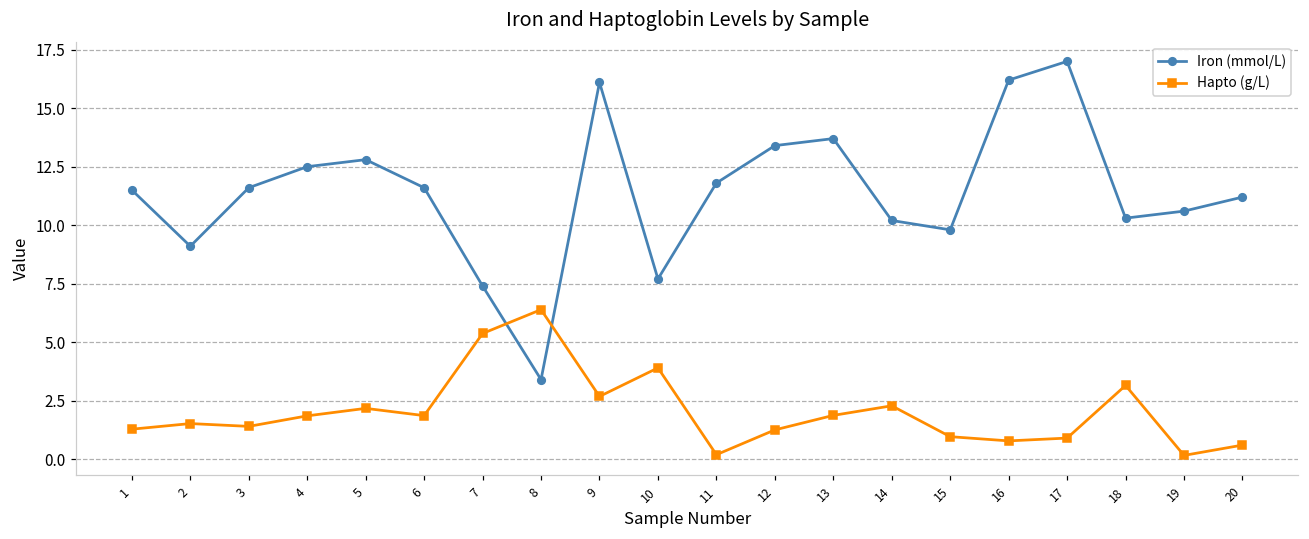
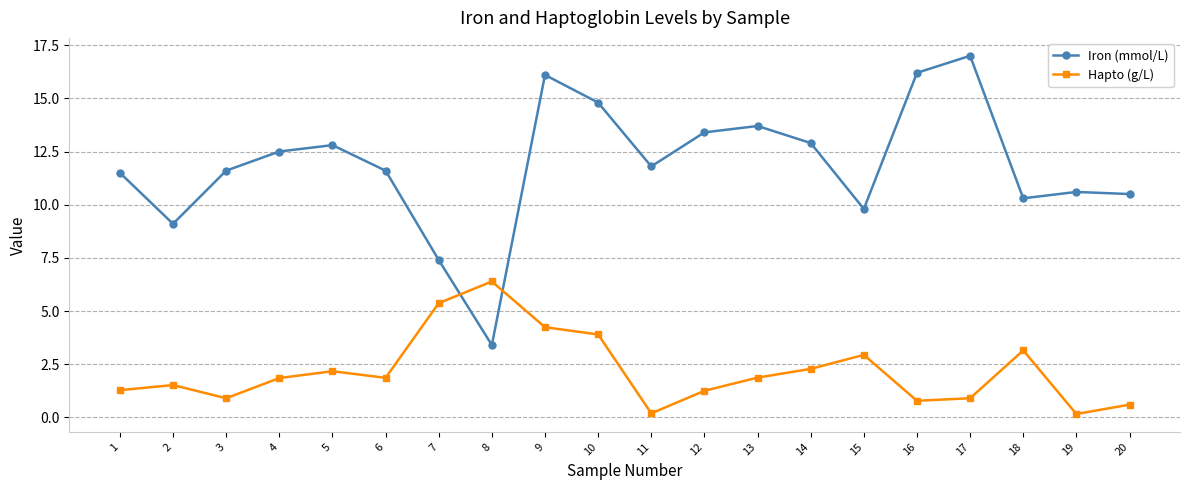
  {
    "Iron (mmol/L)": {
      "1": 11.5,
      "2": 9.1,
      "3": 11.6,
      "4": 12.5,
      "5": 12.8,
      "6": 11.6,
      "7": 7.4,
      "8": 3.4,
      "9": 16.1,
-     "10": 7.7,
+     "10": 14.8,
      "11": 11.8,
      "12": 13.4,
      "13": 13.7,
-     "14": 10.2,
+     "14": 12.9,
      "15": 9.8,
      "16": 16.2,
      "17": 17.0,
      "18": 10.3,
      "19": 10.6,
-     "20": 11.2
+     "20": 10.5
    },
    "Hapto (g/L)": {
      "1": 1.3,
      "2": 1.5,
-     "3": 1.4,
+     "3": 0.9,
      "4": 1.9,
      "5": 2.2,
      "6": 1.9,
      "7": 5.4,
      "8": 6.4,
-     "9": 2.7,
+     "9": 4.2,
      "10": 3.9,
      "11": 0.2,
      "12": 1.3,
      "13": 1.9,
      "14": 2.3,
-     "15": 1.0,
+     "15": 2.9,
      "16": 0.8,
      "17": 0.9,
      "18": 3.2,
      "19": 0.2,
      "20": 0.6
    }
  }
